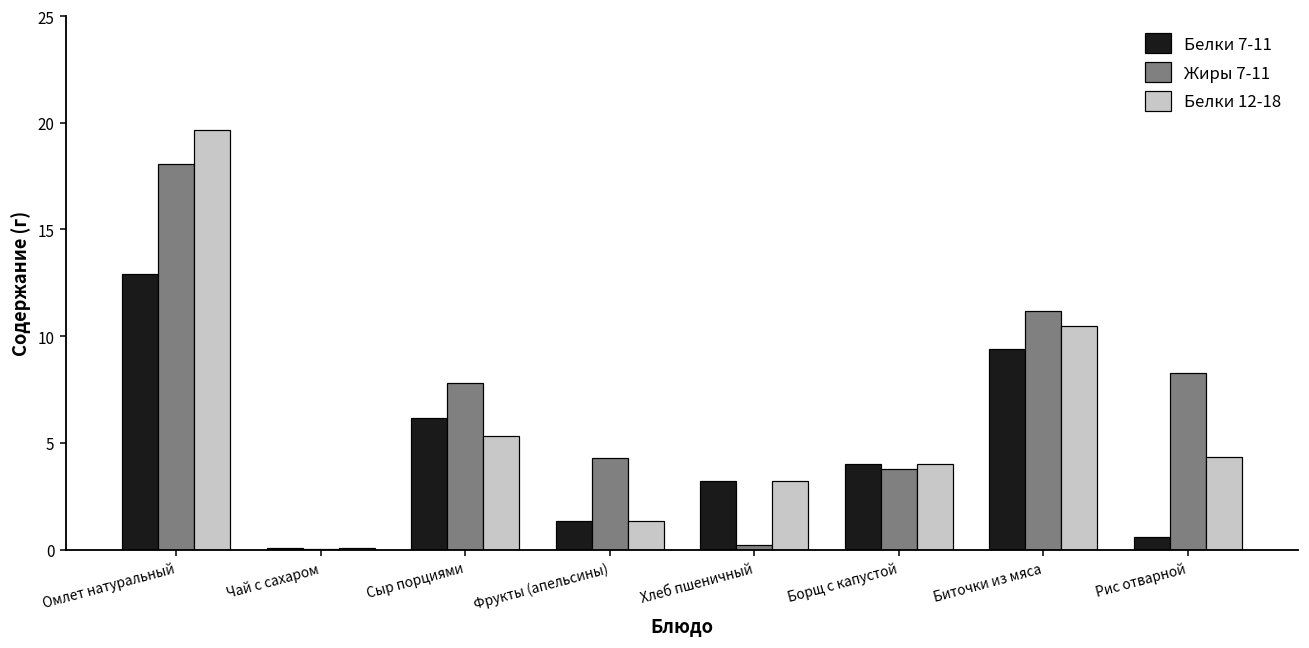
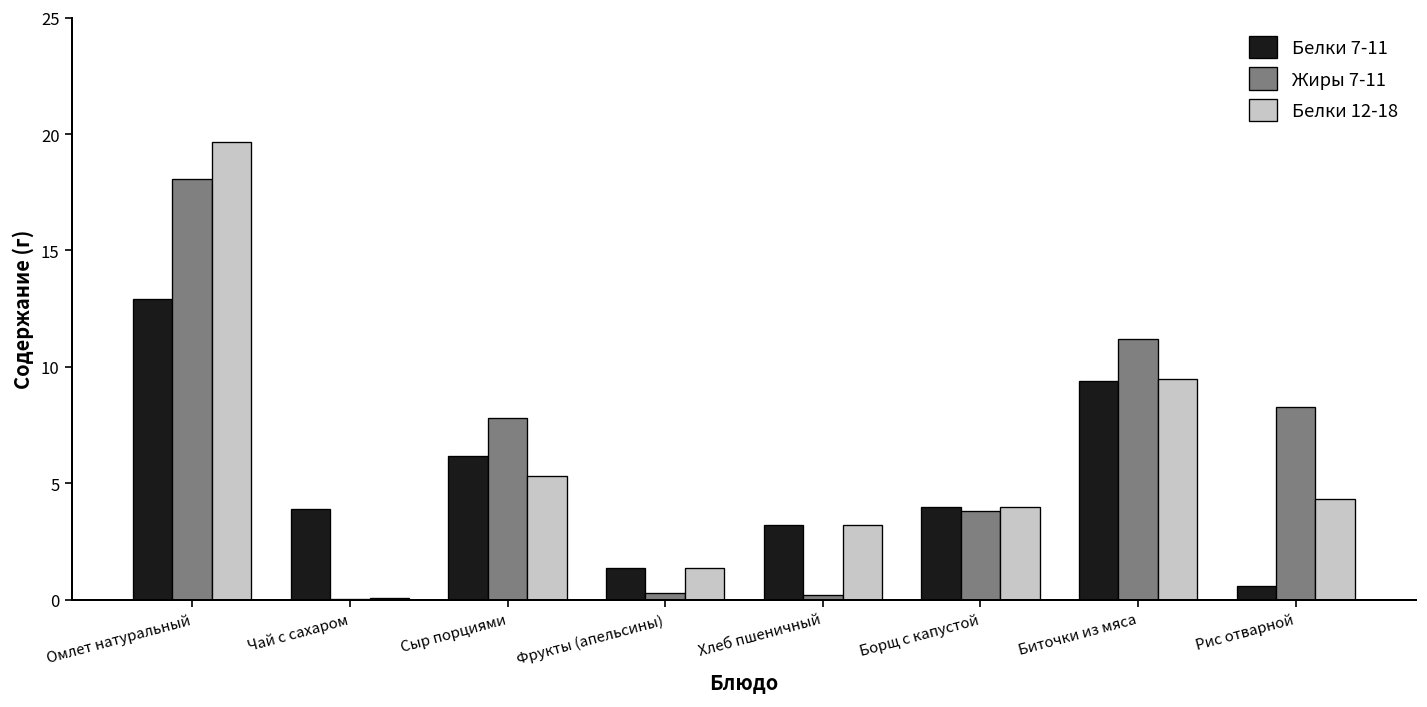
  {
    "Белки 7-11": {
      "Омлет натуральный": 12.9,
-     "Чай с сахаром": 0.1,
+     "Чай с сахаром": 3.9,
      "Сыр порциями": 6.2,
      "Фрукты (апельсины)": 1.4,
      "Хлеб пшеничный": 3.2,
      "Борщ с капустой": 4.0,
      "Биточки из мяса": 9.4,
      "Рис отварной": 0.6
    },
    "Жиры 7-11": {
      "Омлет натуральный": 18.1,
      "Сыр порциями": 7.8,
-     "Фрукты (апельсины)": 4.3,
+     "Фрукты (апельсины)": 0.3,
      "Хлеб пшеничный": 0.2,
      "Борщ с капустой": 3.8,
      "Биточки из мяса": 11.2,
      "Рис отварной": 8.3
    },
    "Белки 12-18": {
      "Омлет натуральный": 19.7,
      "Сыр порциями": 5.3,
      "Фрукты (апельсины)": 1.4,
      "Хлеб пшеничный": 3.2,
      "Борщ с капустой": 4.0,
-     "Биточки из мяса": 10.5,
+     "Биточки из мяса": 9.5,
      "Рис отварной": 4.3
    }
  }
